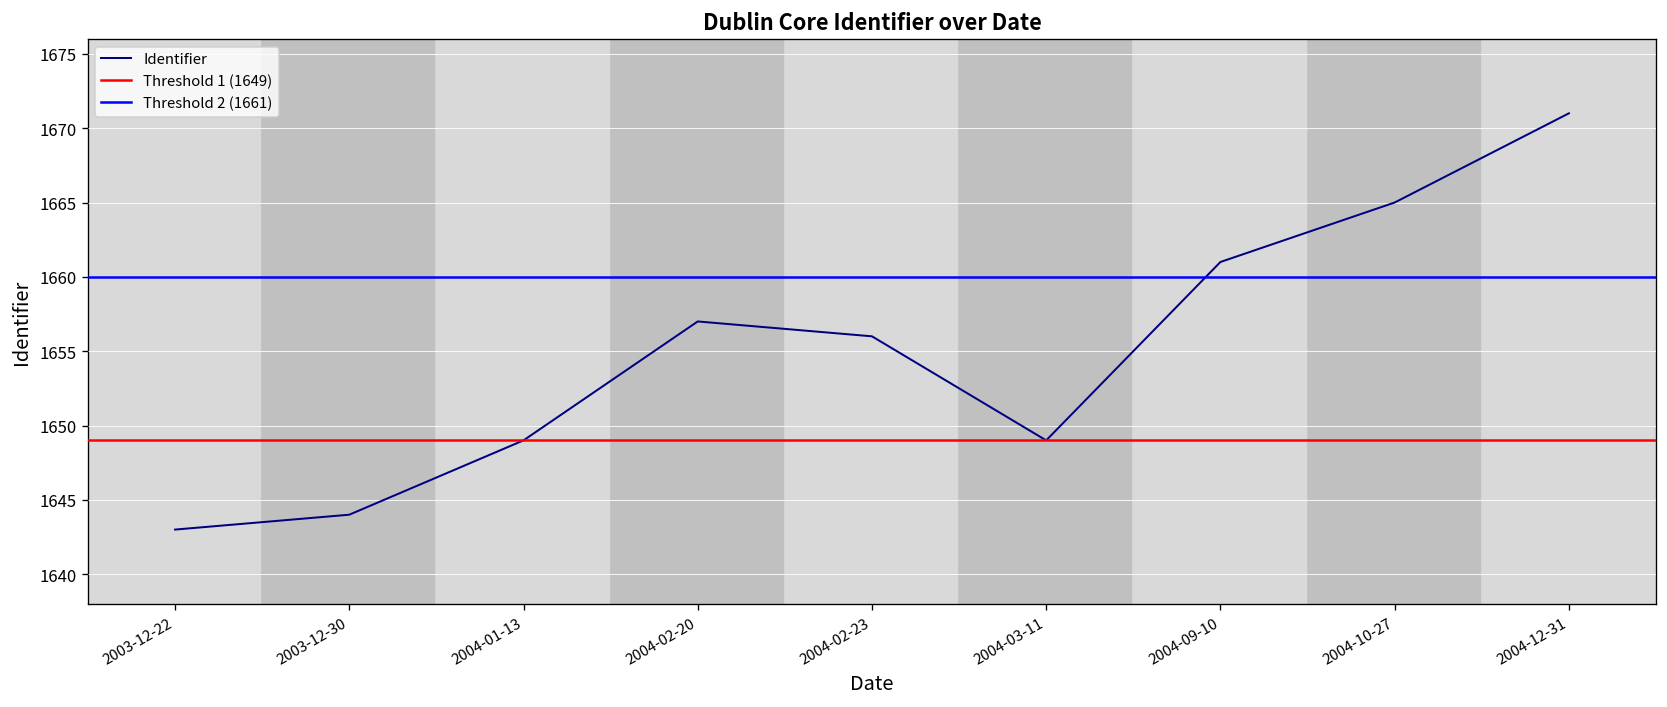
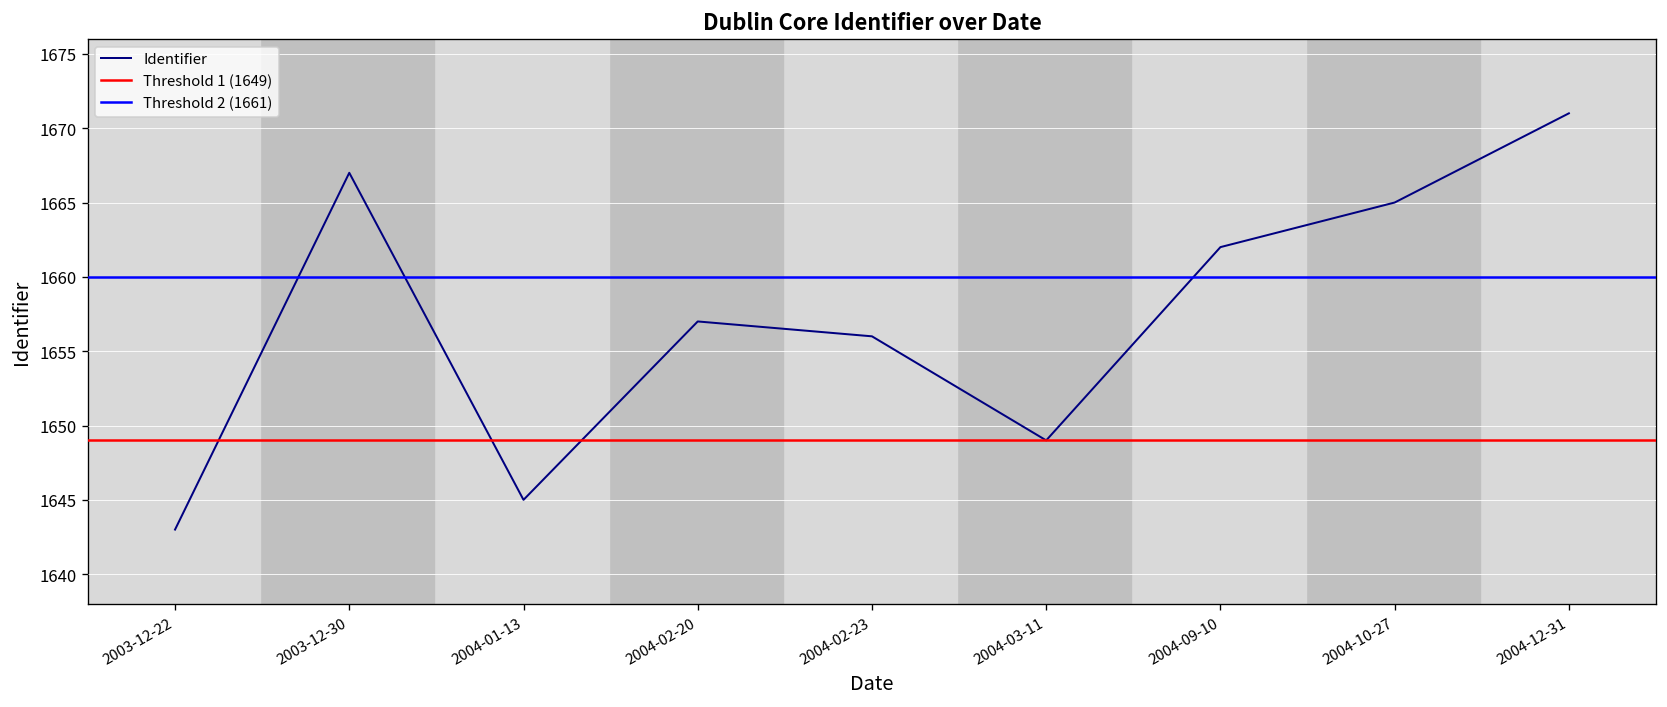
  {
    "2003-12-22": 1643,
-   "2003-12-30": 1644,
-   "2004-01-13": 1649,
+   "2003-12-30": 1667,
+   "2004-01-13": 1645,
    "2004-02-20": 1657,
    "2004-02-23": 1656,
    "2004-03-11": 1649,
-   "2004-09-10": 1661,
+   "2004-09-10": 1662,
    "2004-10-27": 1665,
    "2004-12-31": 1671
  }
